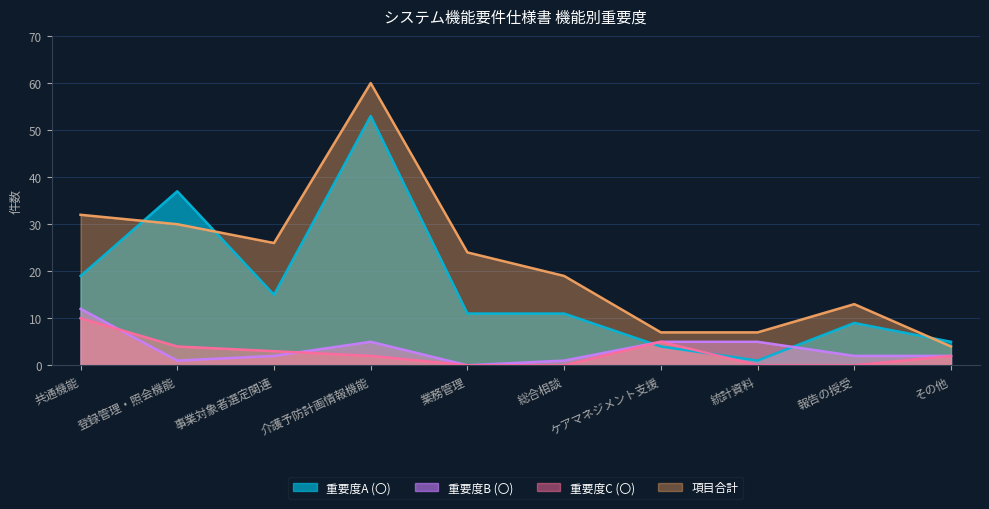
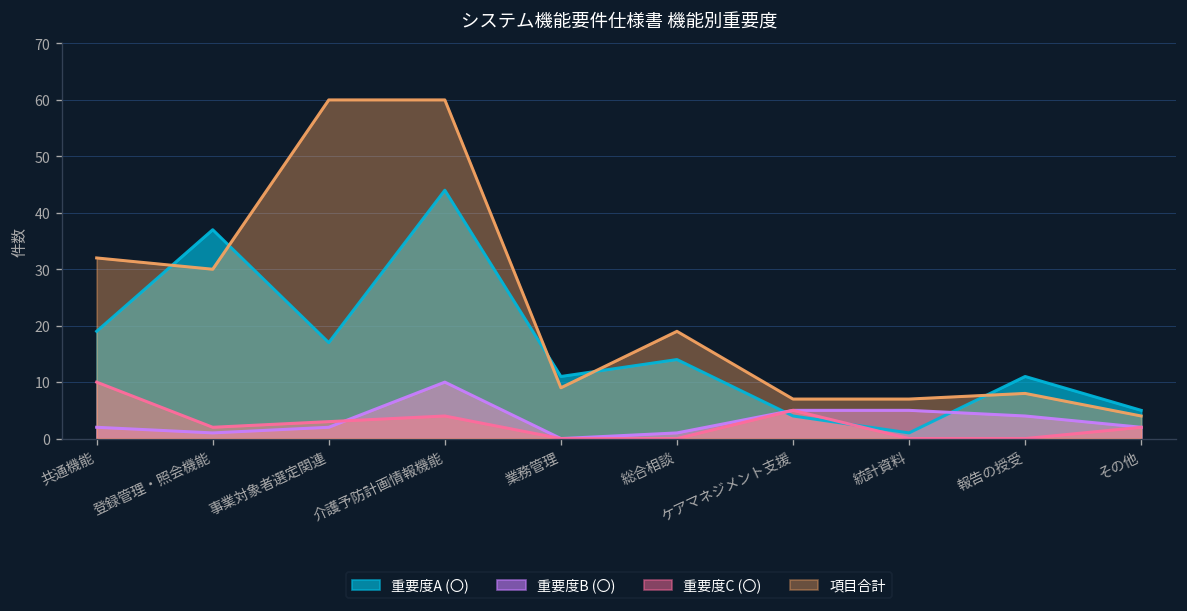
  {
    "重要度A (〇)": {
      "共通機能": 19,
      "登録管理・照会機能": 37,
-     "事業対象者選定関連": 15,
-     "介護予防計画情報機能": 53,
+     "事業対象者選定関連": 17,
+     "介護予防計画情報機能": 44,
      "業務管理": 11,
-     "総合相談": 11,
+     "総合相談": 14,
      "ケアマネジメント支援": 4,
      "統計資料": 1,
-     "報告の授受": 9,
+     "報告の授受": 11,
      "その他": 5
    },
    "重要度B (〇)": {
-     "共通機能": 12,
+     "共通機能": 2,
      "登録管理・照会機能": 1,
      "事業対象者選定関連": 2,
-     "介護予防計画情報機能": 5,
+     "介護予防計画情報機能": 10,
      "総合相談": 1,
      "統計資料": 5,
-     "報告の授受": 2
+     "報告の授受": 4
    },
    "重要度C (〇)": {
      "共通機能": 10,
-     "登録管理・照会機能": 4,
+     "登録管理・照会機能": 2,
      "事業対象者選定関連": 3,
-     "介護予防計画情報機能": 2,
+     "介護予防計画情報機能": 4,
      "総合相談": 0,
      "統計資料": 0,
      "報告の授受": 0
    },
    "項目合計": {
      "共通機能": 32,
      "登録管理・照会機能": 30,
-     "事業対象者選定関連": 26,
+     "事業対象者選定関連": 60,
      "介護予防計画情報機能": 60,
-     "業務管理": 24,
+     "業務管理": 9,
      "総合相談": 19,
      "ケアマネジメント支援": 7,
      "統計資料": 7,
-     "報告の授受": 13,
+     "報告の授受": 8,
      "その他": 4
    }
  }
